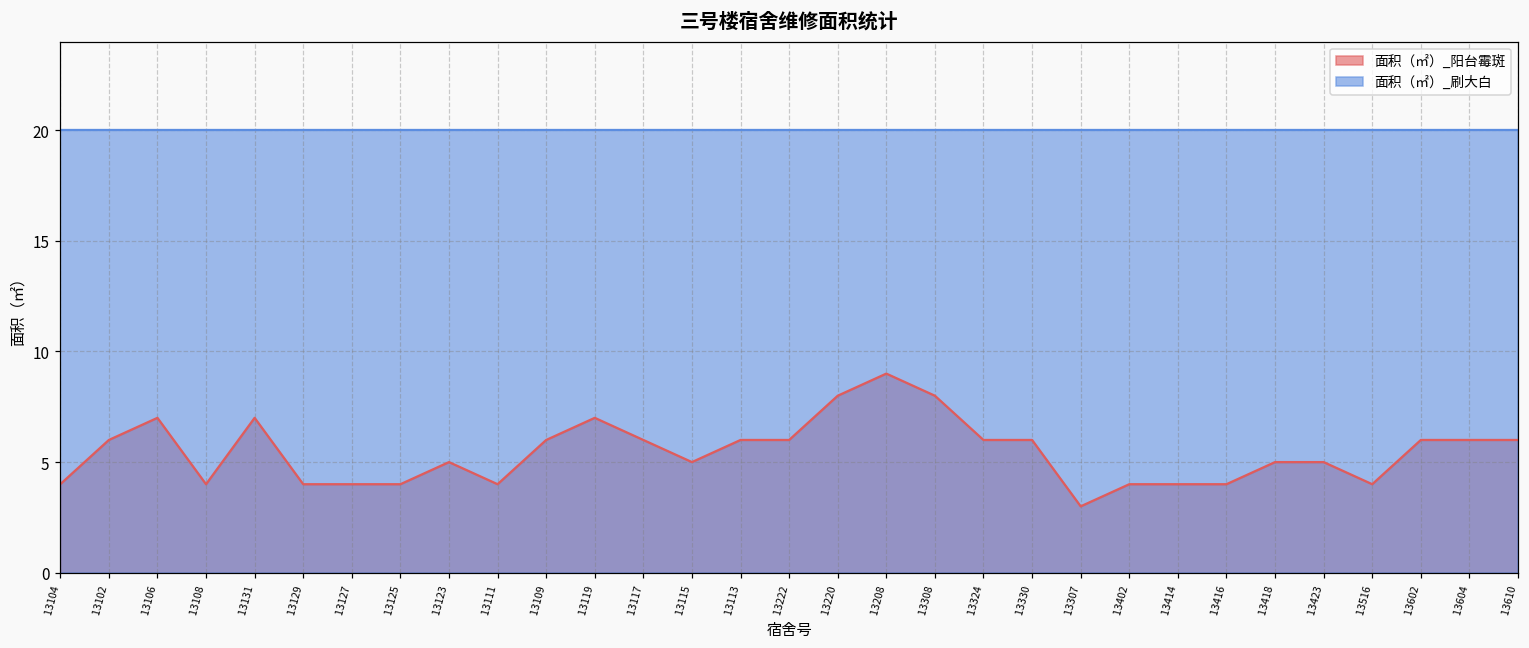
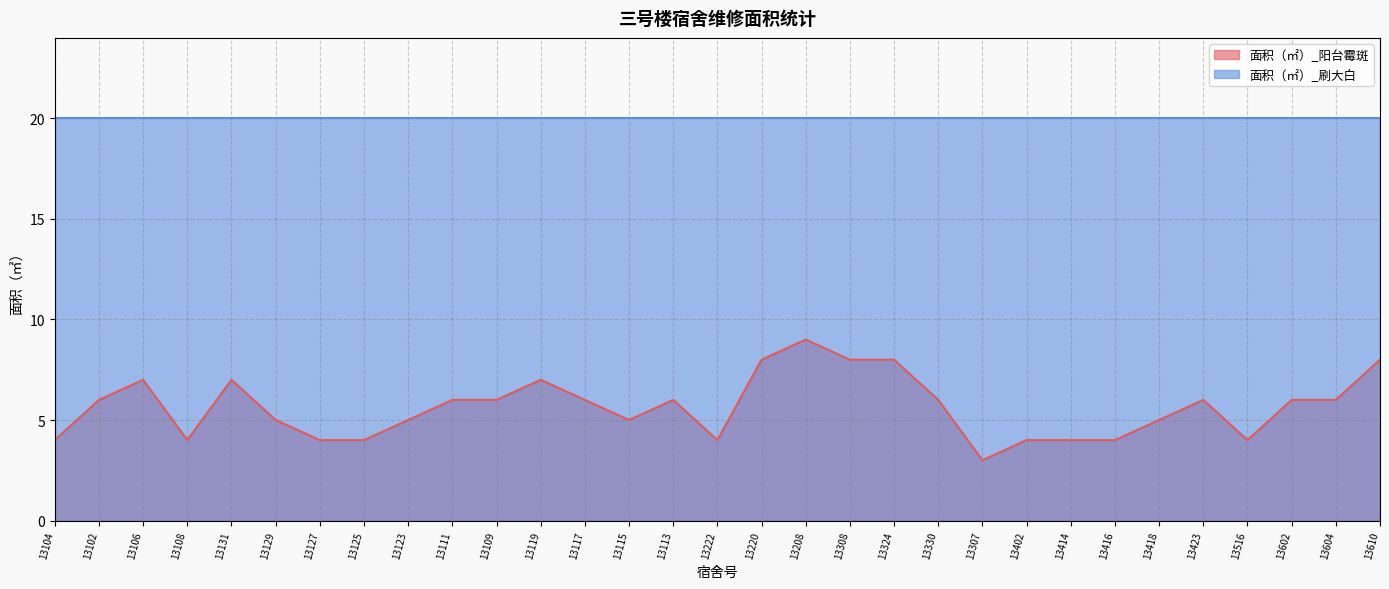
  {
    "面积（㎡）_阳台霉斑": {
      "13104": 4,
      "13102": 6,
      "13106": 7,
      "13108": 4,
      "13131": 7,
-     "13129": 4,
+     "13129": 5,
      "13127": 4,
      "13125": 4,
      "13123": 5,
-     "13111": 4,
+     "13111": 6,
      "13109": 6,
      "13119": 7,
      "13117": 6,
      "13115": 5,
      "13113": 6,
-     "13222": 6,
+     "13222": 4,
      "13220": 8,
      "13208": 9,
      "13308": 8,
-     "13324": 6,
+     "13324": 8,
      "13330": 6,
      "13307": 3,
      "13402": 4,
      "13414": 4,
      "13416": 4,
      "13418": 5,
-     "13423": 5,
+     "13423": 6,
      "13516": 4,
      "13602": 6,
      "13604": 6,
-     "13610": 6
+     "13610": 8
    },
    "面积（㎡）_刷大白": {
      "13104": 20,
      "13102": 20,
      "13106": 20,
      "13108": 20,
      "13131": 20,
      "13129": 20,
      "13127": 20,
      "13125": 20,
      "13123": 20,
      "13111": 20,
      "13109": 20,
      "13119": 20,
      "13117": 20,
      "13115": 20,
      "13113": 20,
      "13222": 20,
      "13220": 20,
      "13208": 20,
      "13308": 20,
      "13324": 20,
      "13330": 20,
      "13307": 20,
      "13402": 20,
      "13414": 20,
      "13416": 20,
      "13418": 20,
      "13423": 20,
      "13516": 20,
      "13602": 20,
      "13604": 20,
      "13610": 20
    }
  }
